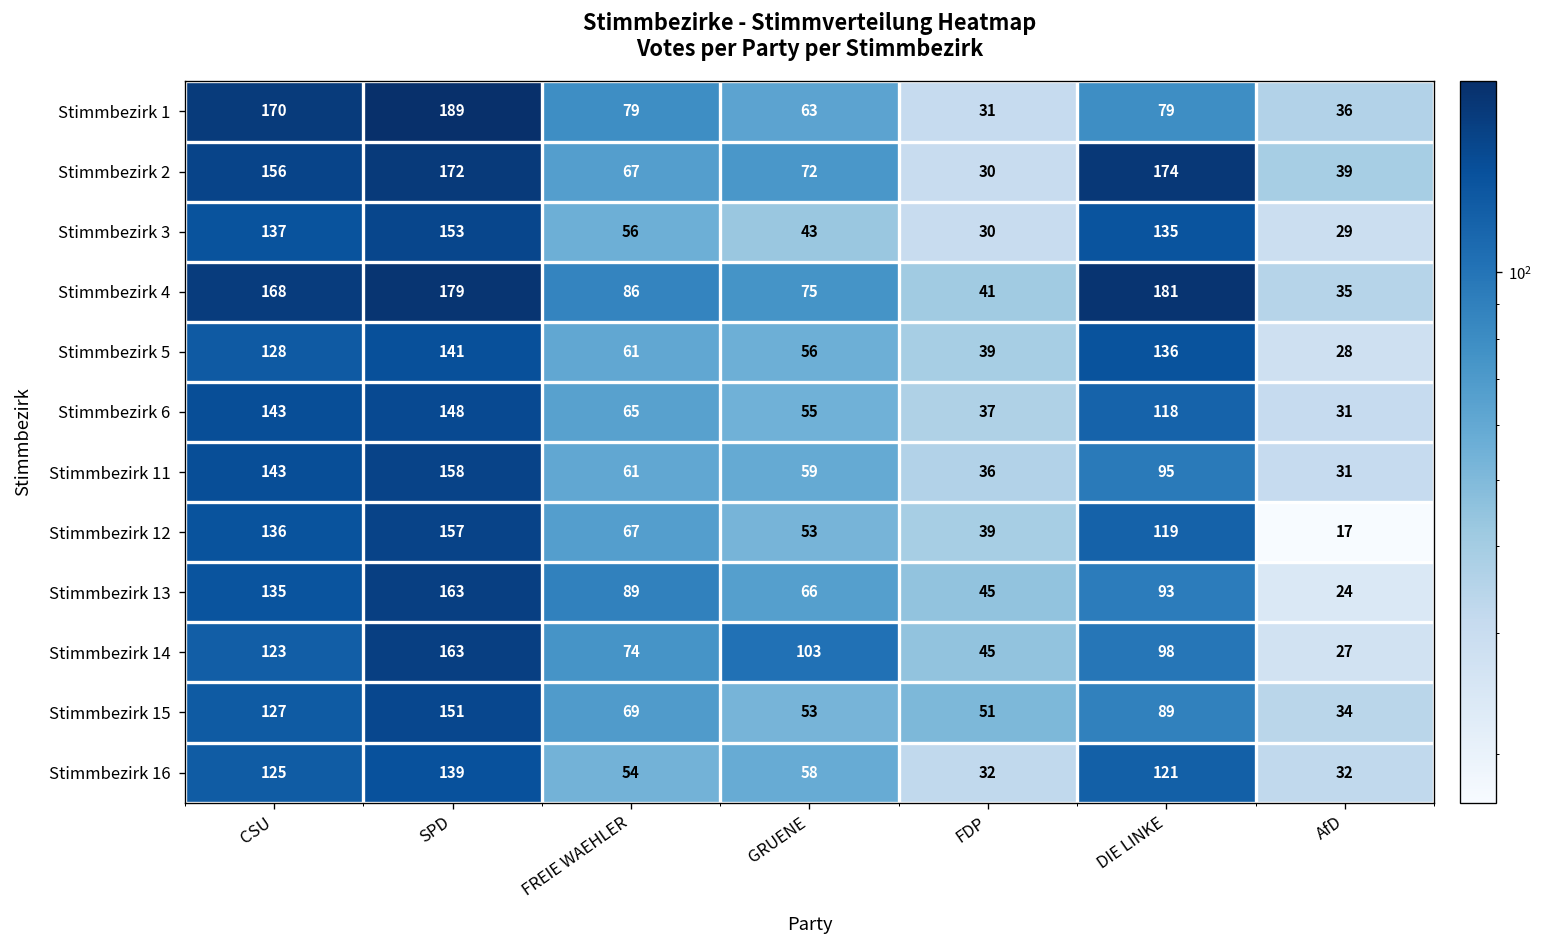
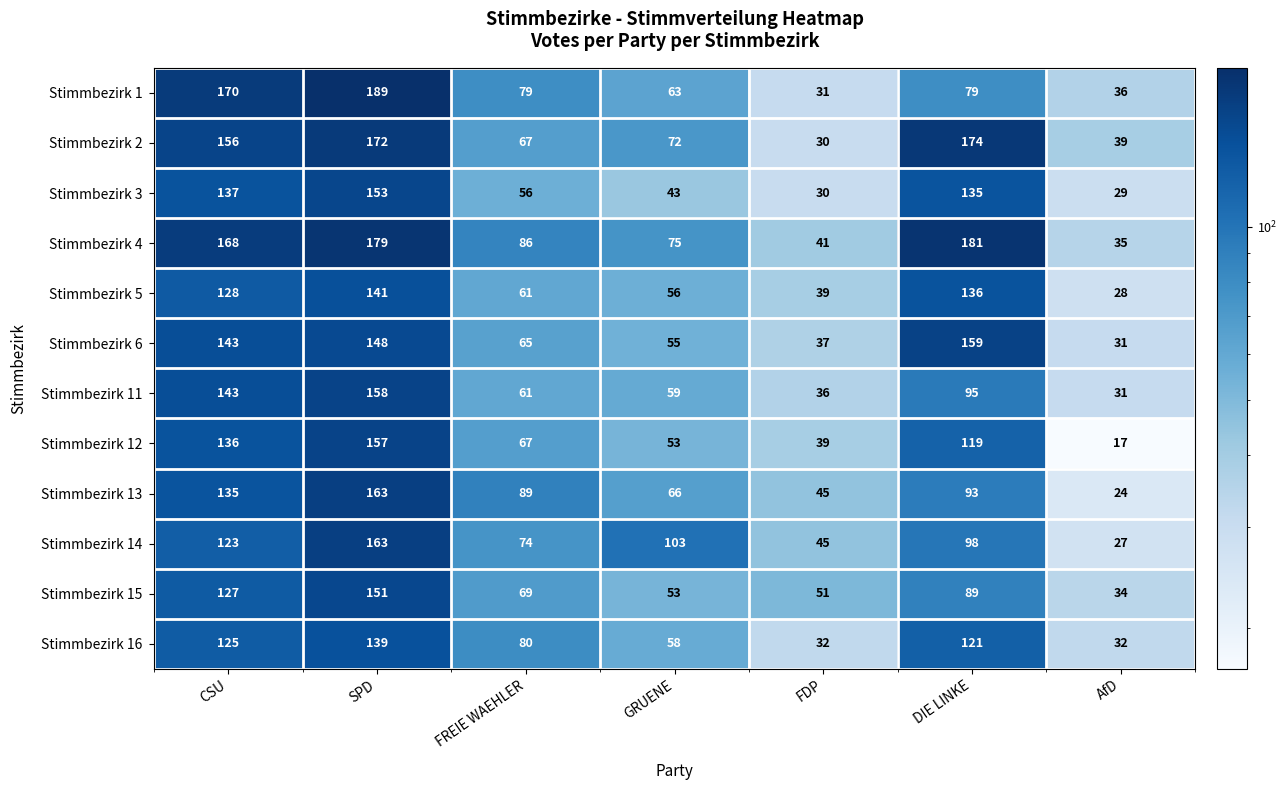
  {
    "Stimmbezirk 1": {
      "CSU": 170,
      "SPD": 189,
      "FREIE WAEHLER": 79,
      "GRUENE": 63,
      "FDP": 31,
      "DIE LINKE": 79,
      "AfD": 36
    },
    "Stimmbezirk 2": {
      "CSU": 156,
      "SPD": 172,
      "FREIE WAEHLER": 67,
      "GRUENE": 72,
      "FDP": 30,
      "DIE LINKE": 174,
      "AfD": 39
    },
    "Stimmbezirk 3": {
      "CSU": 137,
      "SPD": 153,
      "FREIE WAEHLER": 56,
      "GRUENE": 43,
      "FDP": 30,
      "DIE LINKE": 135,
      "AfD": 29
    },
    "Stimmbezirk 4": {
      "CSU": 168,
      "SPD": 179,
      "FREIE WAEHLER": 86,
      "GRUENE": 75,
      "FDP": 41,
      "DIE LINKE": 181,
      "AfD": 35
    },
    "Stimmbezirk 5": {
      "CSU": 128,
      "SPD": 141,
      "FREIE WAEHLER": 61,
      "GRUENE": 56,
      "FDP": 39,
      "DIE LINKE": 136,
      "AfD": 28
    },
    "Stimmbezirk 6": {
      "CSU": 143,
      "SPD": 148,
      "FREIE WAEHLER": 65,
      "GRUENE": 55,
      "FDP": 37,
-     "DIE LINKE": 118,
+     "DIE LINKE": 159,
      "AfD": 31
    },
    "Stimmbezirk 11": {
      "CSU": 143,
      "SPD": 158,
      "FREIE WAEHLER": 61,
      "GRUENE": 59,
      "FDP": 36,
      "DIE LINKE": 95,
      "AfD": 31
    },
    "Stimmbezirk 12": {
      "CSU": 136,
      "SPD": 157,
      "FREIE WAEHLER": 67,
      "GRUENE": 53,
      "FDP": 39,
      "DIE LINKE": 119,
      "AfD": 17
    },
    "Stimmbezirk 13": {
      "CSU": 135,
      "SPD": 163,
      "FREIE WAEHLER": 89,
      "GRUENE": 66,
      "FDP": 45,
      "DIE LINKE": 93,
      "AfD": 24
    },
    "Stimmbezirk 14": {
      "CSU": 123,
      "SPD": 163,
      "FREIE WAEHLER": 74,
      "GRUENE": 103,
      "FDP": 45,
      "DIE LINKE": 98,
      "AfD": 27
    },
    "Stimmbezirk 15": {
      "CSU": 127,
      "SPD": 151,
      "FREIE WAEHLER": 69,
      "GRUENE": 53,
      "FDP": 51,
      "DIE LINKE": 89,
      "AfD": 34
    },
    "Stimmbezirk 16": {
      "CSU": 125,
      "SPD": 139,
-     "FREIE WAEHLER": 54,
+     "FREIE WAEHLER": 80,
      "GRUENE": 58,
      "FDP": 32,
      "DIE LINKE": 121,
      "AfD": 32
    }
  }
